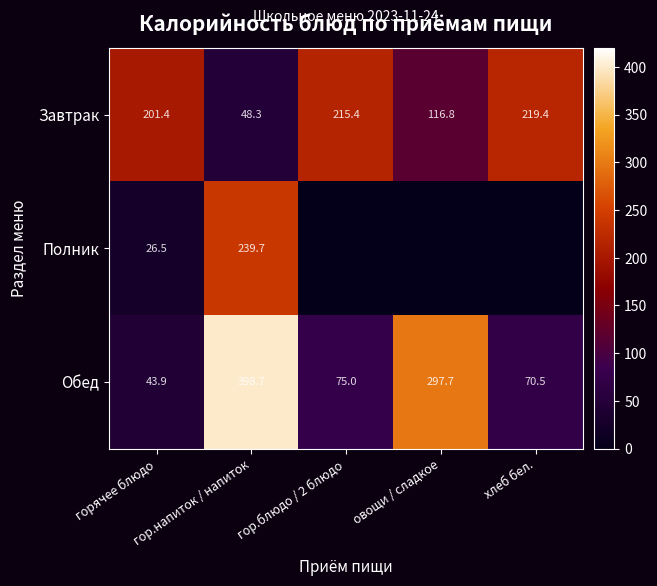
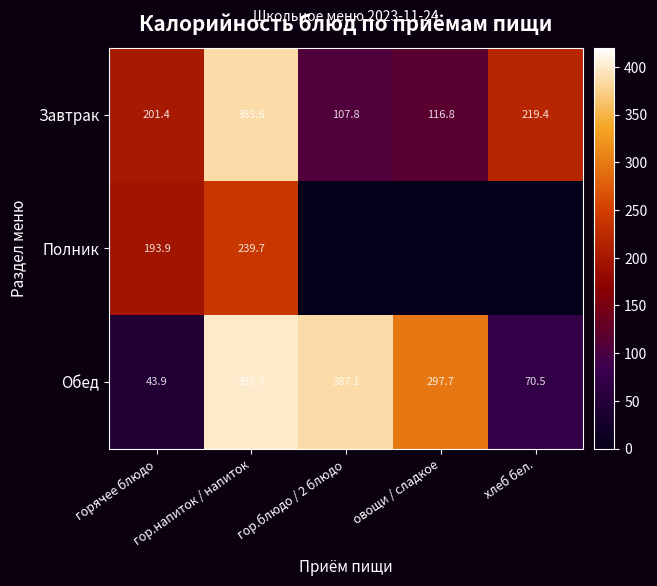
  {
    "Завтрак": {
      "горячее блюдо": 201.4,
-     "гор.напиток / напиток": 48.3,
-     "гор.блюдо / 2 блюдо": 215.4,
+     "гор.напиток / напиток": 385.6,
+     "гор.блюдо / 2 блюдо": 107.8,
      "овощи / сладкое": 116.8,
      "хлеб бел.": 219.4
    },
    "Полник": {
-     "горячее блюдо": 26.5,
+     "горячее блюдо": 193.9,
      "гор.напиток / напиток": 239.7
    },
    "Обед": {
      "горячее блюдо": 43.9,
      "гор.напиток / напиток": 398.7,
-     "гор.блюдо / 2 блюдо": 75.0,
+     "гор.блюдо / 2 блюдо": 387.1,
      "овощи / сладкое": 297.7,
      "хлеб бел.": 70.5
    }
  }
